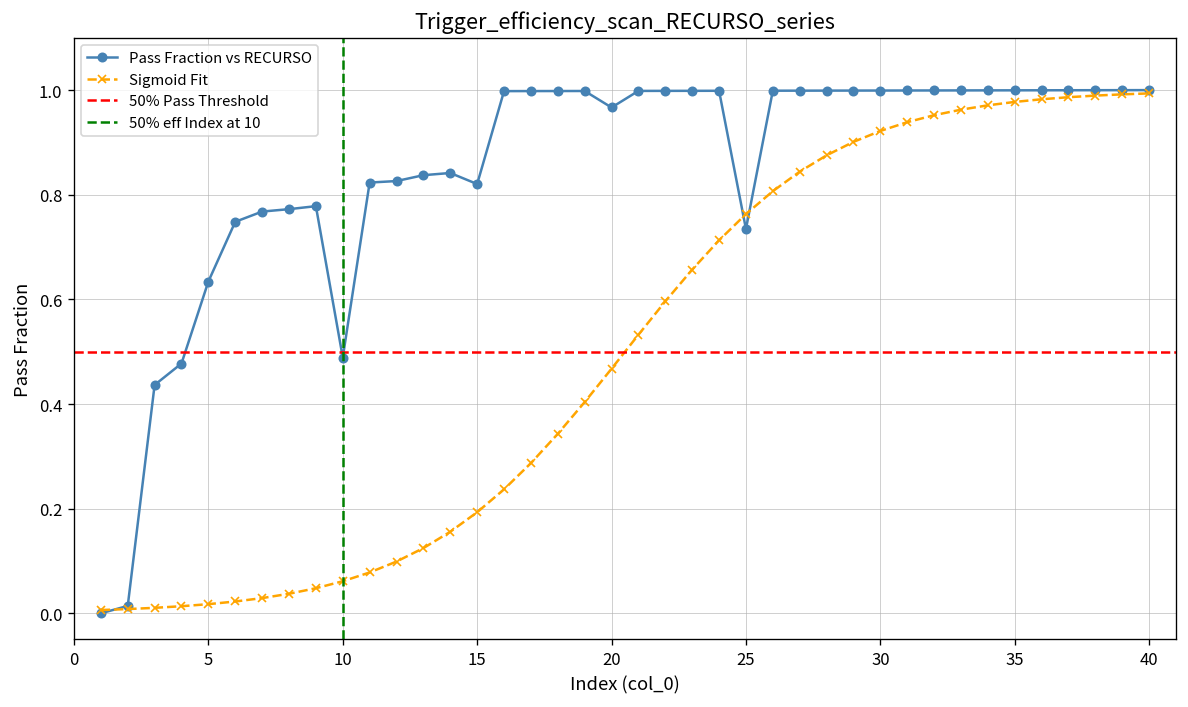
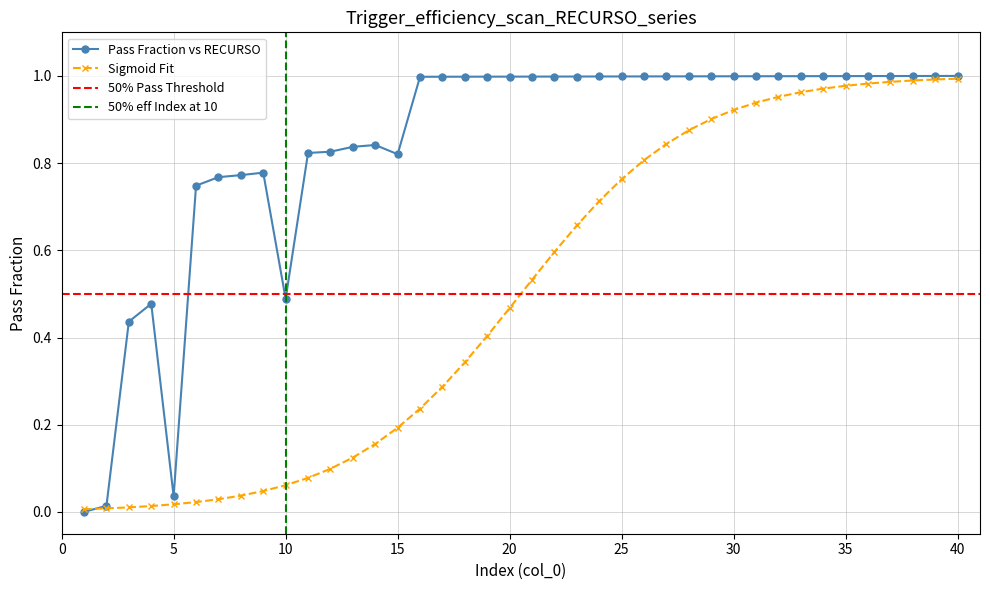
  {
    "Pass Fraction vs RECURSO": {
-     "5": 0.63,
+     "5": 0.04,
      "10": 0.49,
      "15": 0.82,
-     "20": 0.97,
-     "25": 0.73,
+     "20": 1.00,
+     "25": 1.00,
      "30": 1.00,
      "35": 1.00,
      "40": 1.00
    },
    "Sigmoid Fit": {
      "5": 0.02,
      "10": 0.06,
      "15": 0.19,
      "20": 0.47,
      "25": 0.76,
      "30": 0.92,
      "35": 0.98,
      "40": 0.99
    }
  }
